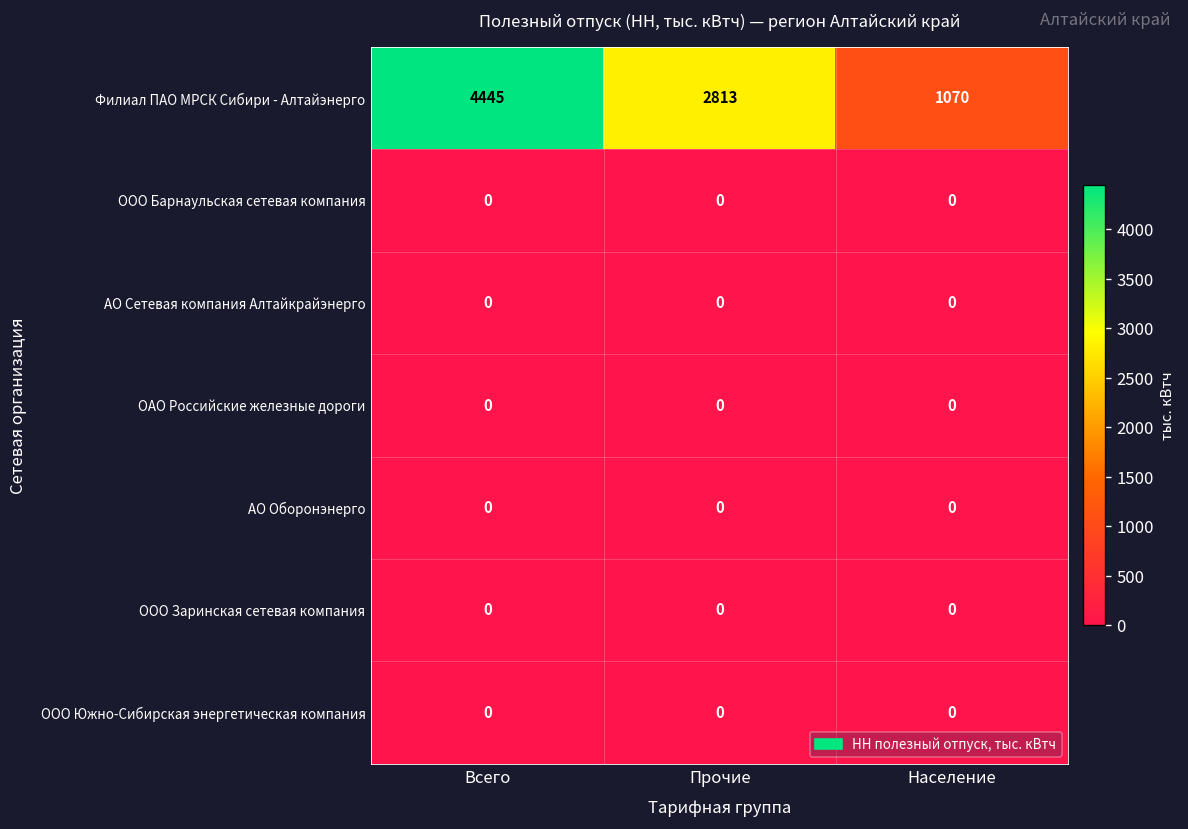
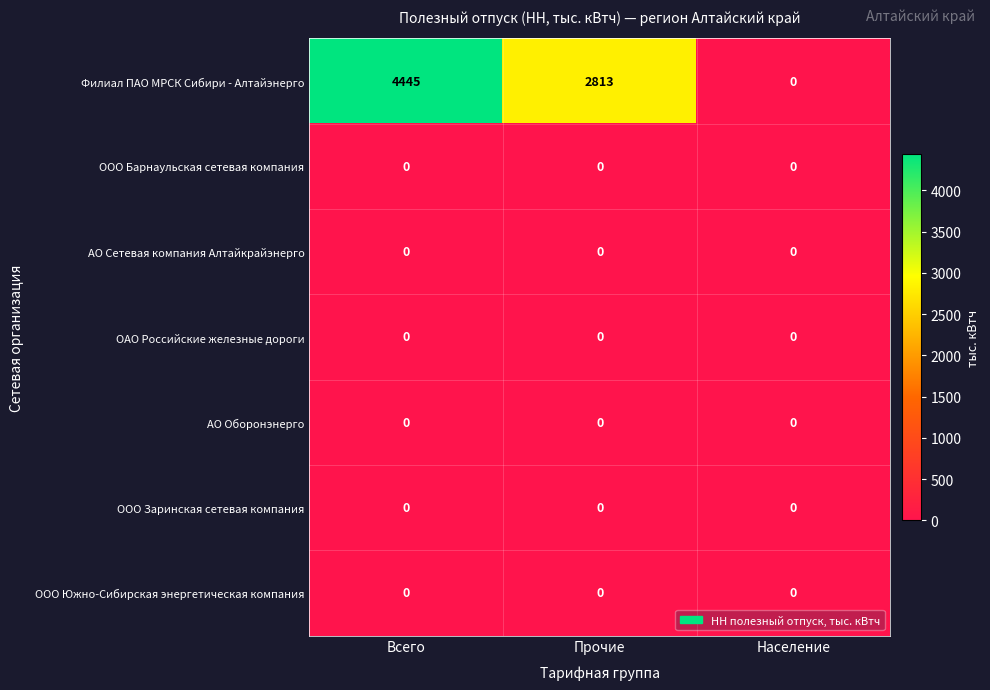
  {
    "Филиал ПАО МРСК Сибири - Алтайэнерго": {
      "Всего": 4445,
      "Прочие": 2813,
-     "Население": 1070
+     "Население": 0
    },
    "ООО Барнаульская сетевая компания": {
      "Всего": 0,
      "Прочие": 0,
      "Население": 0
    },
    "АО Сетевая компания Алтайкрайэнерго": {
      "Всего": 0,
      "Прочие": 0,
      "Население": 0
    },
    "ОАО Российские железные дороги": {
      "Всего": 0,
      "Прочие": 0,
      "Население": 0
    },
    "АО Оборонэнерго": {
      "Всего": 0,
      "Прочие": 0,
      "Население": 0
    },
    "ООО Заринская сетевая компания": {
      "Всего": 0,
      "Прочие": 0,
      "Население": 0
    },
    "ООО Южно-Сибирская энергетическая компания": {
      "Всего": 0,
      "Прочие": 0,
      "Население": 0
    }
  }
